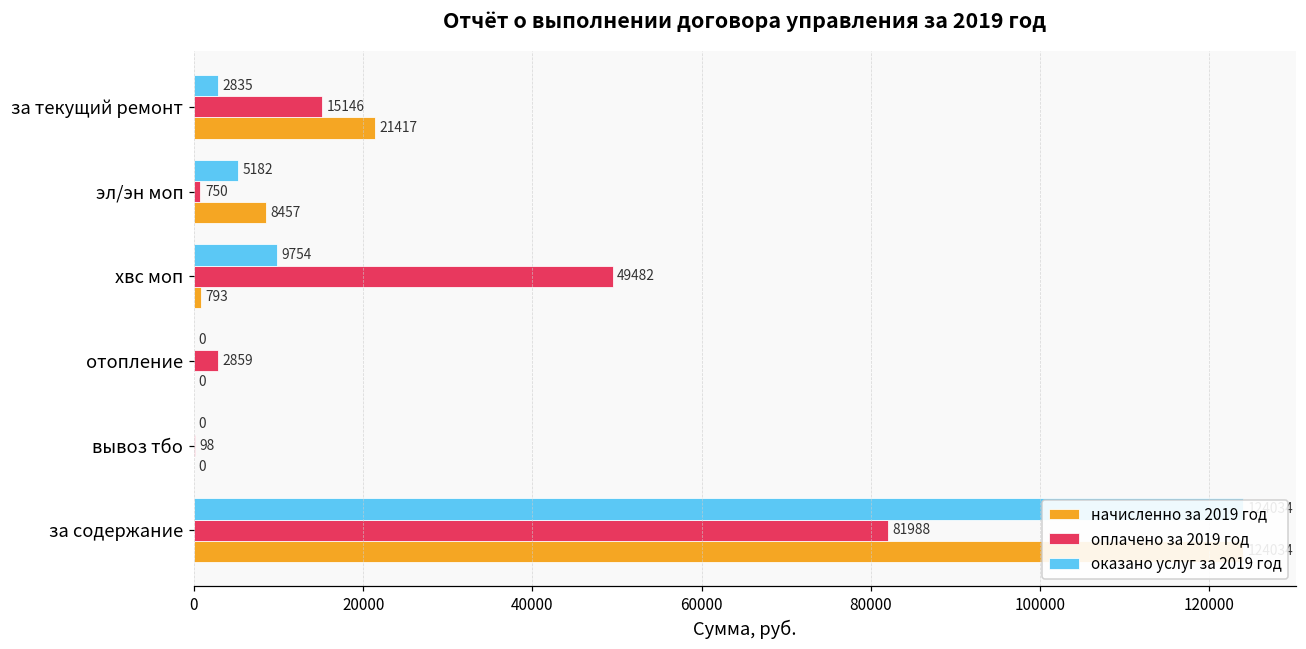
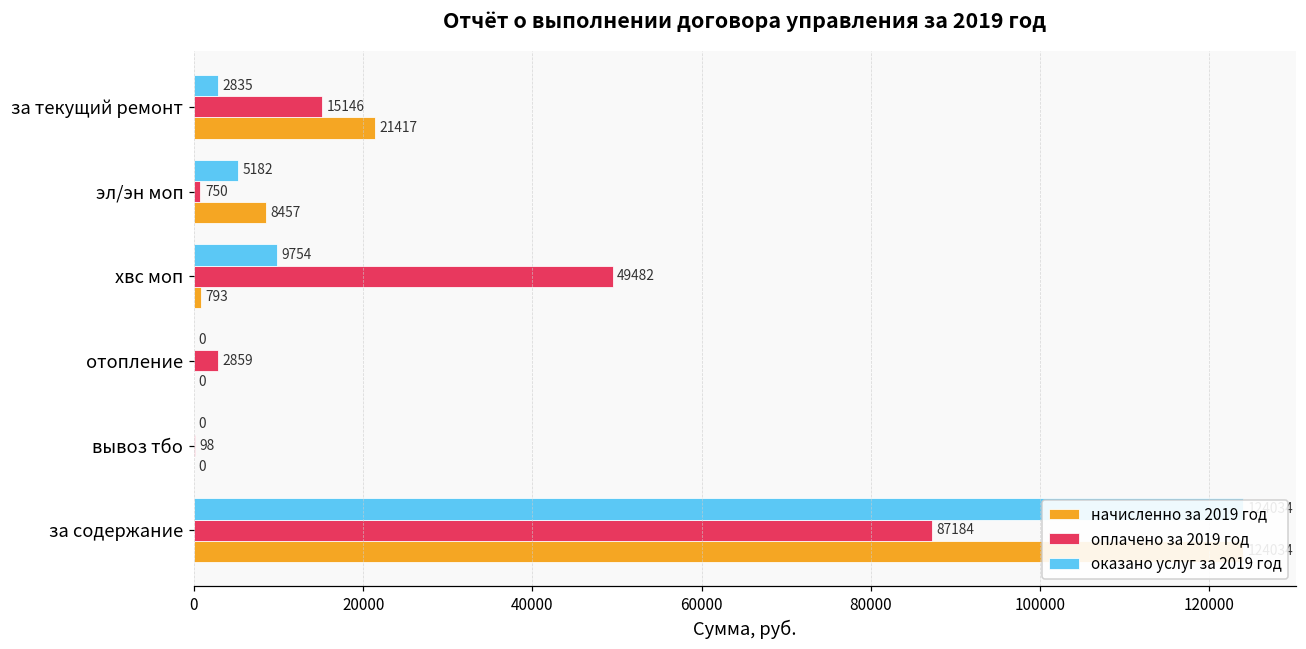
  {
    "начисленно за 2019 год": {
      "за текущий ремонт": 21417,
      "эл/эн моп": 8457,
      "хвс моп": 793,
      "отопление": 0,
      "вывоз тбо": 0
    },
    "оплачено за 2019 год": {
      "за текущий ремонт": 15146,
      "эл/эн моп": 750,
      "хвс моп": 49482,
      "отопление": 2859,
      "вывоз тбо": 98,
-     "за содержание": 81988
+     "за содержание": 87184
    },
    "оказано услуг за 2019 год": {
      "за текущий ремонт": 2835,
      "эл/эн моп": 5182,
      "хвс моп": 9754,
      "отопление": 0,
      "вывоз тбо": 0
    }
  }
